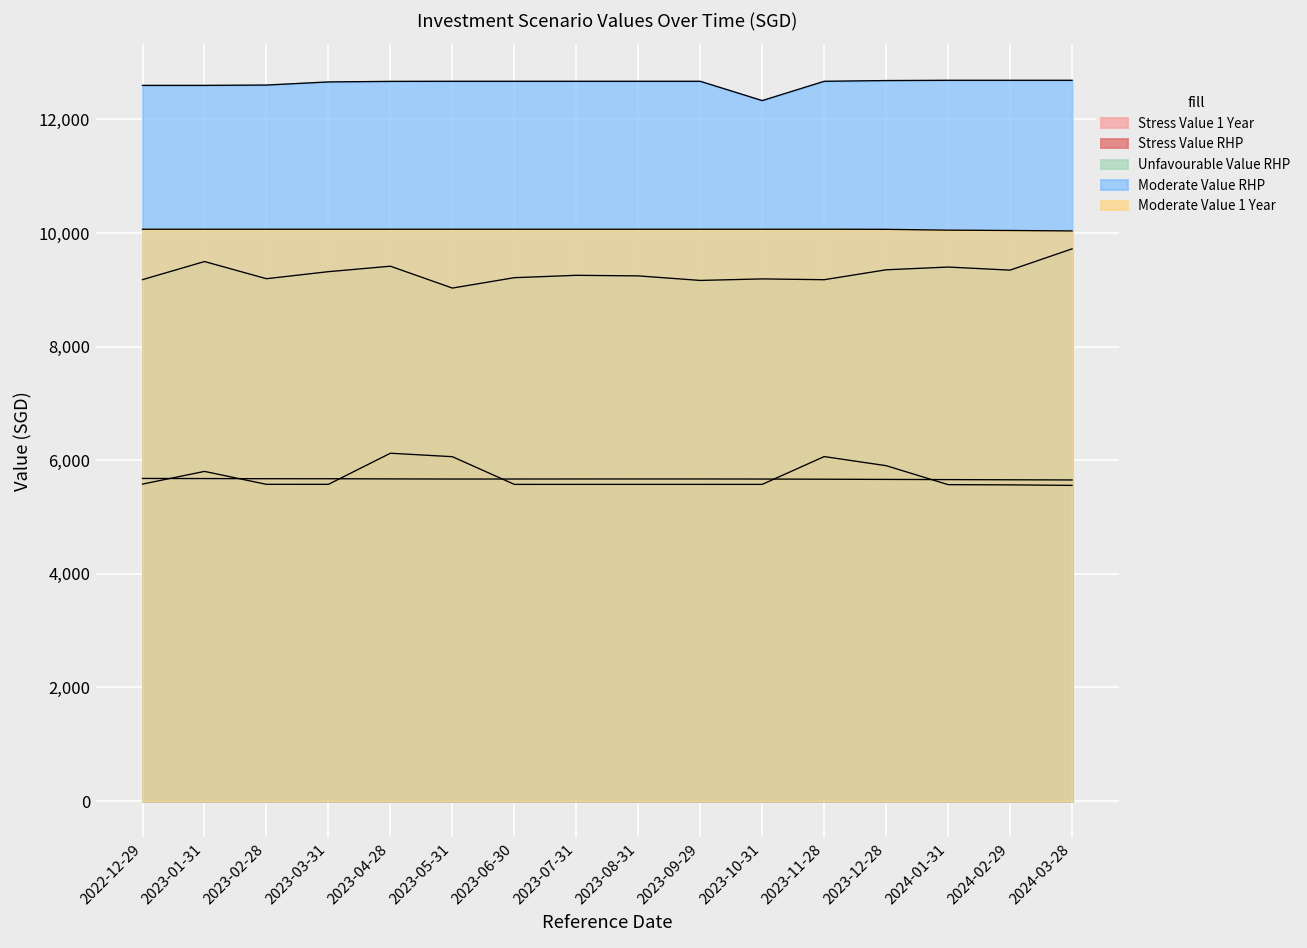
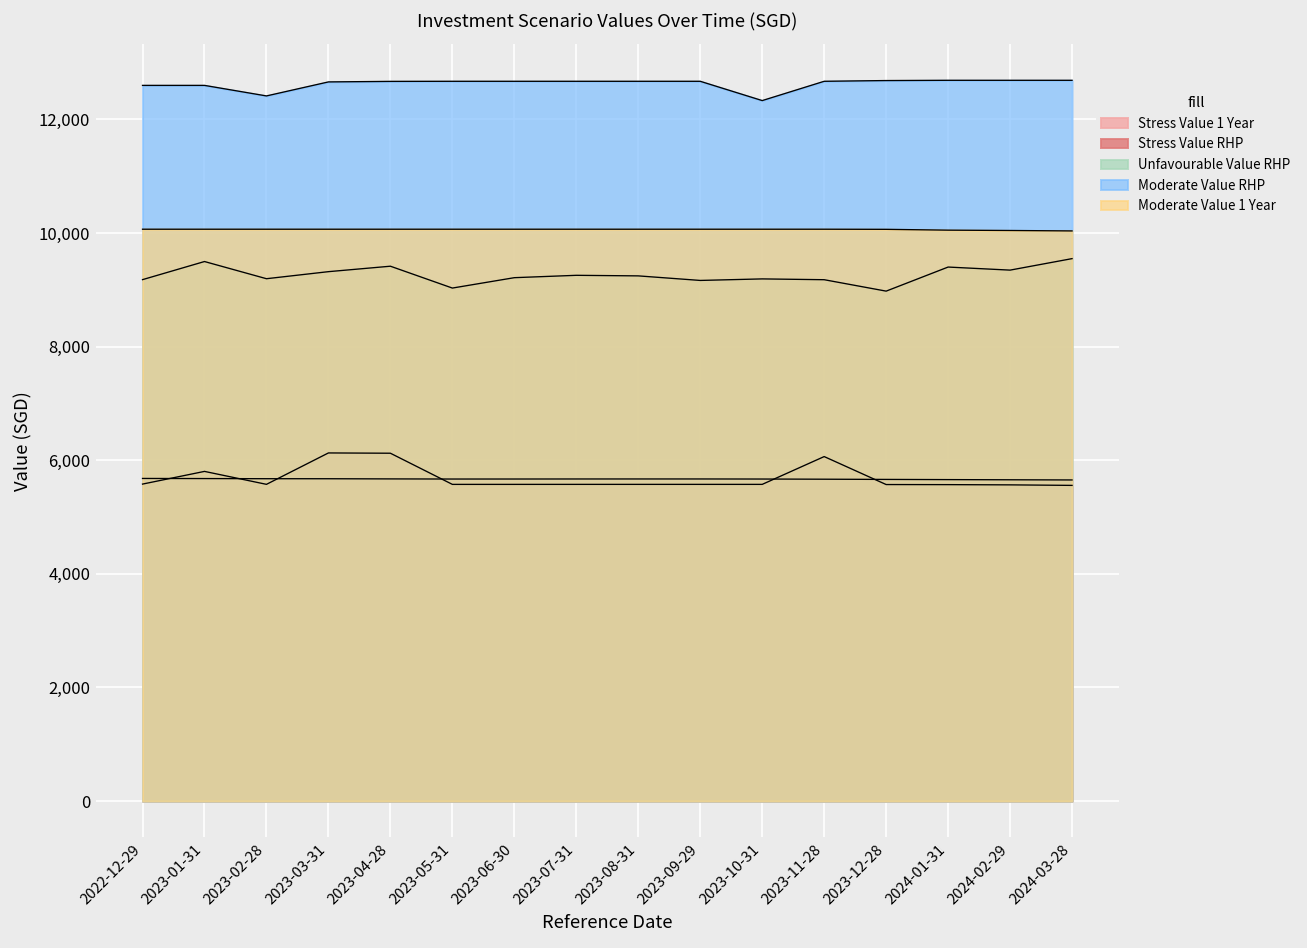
  {
    "Stress Value 1 Year": {
      "2022-12-29": "5,700",
      "2023-01-31": "5,700",
      "2023-02-28": "5,700",
      "2023-03-31": "5,700",
      "2023-04-28": "5,700",
      "2023-05-31": "5,700",
      "2023-06-30": "5,700",
      "2023-07-31": "5,700",
      "2023-08-31": "5,700",
      "2023-09-29": "5,700",
      "2023-10-31": "5,700",
      "2023-11-28": "5,700",
      "2023-12-28": "5,700",
      "2024-01-31": "5,700",
      "2024-02-29": "5,700",
      "2024-03-28": "5,700"
    },
    "Stress Value RHP": {
      "2022-12-29": "5,600",
      "2023-01-31": "5,800",
      "2023-02-28": "5,600",
-     "2023-03-31": "5,600",
+     "2023-03-31": "6,100",
      "2023-04-28": "6,100",
-     "2023-05-31": "6,100",
+     "2023-05-31": "5,600",
      "2023-06-30": "5,600",
      "2023-07-31": "5,600",
      "2023-08-31": "5,600",
      "2023-09-29": "5,600",
      "2023-10-31": "5,600",
      "2023-11-28": "6,100",
-     "2023-12-28": "5,900",
+     "2023-12-28": "5,600",
      "2024-01-31": "5,600",
      "2024-02-29": "5,600",
      "2024-03-28": "5,600"
    },
    "Unfavourable Value RHP": {
      "2022-12-29": "9,200",
      "2023-01-31": "9,500",
      "2023-02-28": "9,200",
      "2023-03-31": "9,300",
      "2023-04-28": "9,400",
      "2023-05-31": "9,000",
      "2023-06-30": "9,200",
      "2023-07-31": "9,300",
      "2023-08-31": "9,200",
      "2023-09-29": "9,200",
      "2023-10-31": "9,200",
      "2023-11-28": "9,200",
-     "2023-12-28": "9,400",
+     "2023-12-28": "9,000",
      "2024-01-31": "9,400",
      "2024-02-29": "9,300",
-     "2024-03-28": "9,700"
+     "2024-03-28": "9,500"
    },
    "Moderate Value RHP": {
      "2022-12-29": "12,600",
      "2023-01-31": "12,600",
-     "2023-02-28": "12,600",
+     "2023-02-28": "12,400",
      "2023-03-31": "12,700",
      "2023-04-28": "12,700",
      "2023-05-31": "12,700",
      "2023-06-30": "12,700",
      "2023-07-31": "12,700",
      "2023-08-31": "12,700",
      "2023-09-29": "12,700",
      "2023-10-31": "12,300",
      "2023-11-28": "12,700",
      "2023-12-28": "12,700",
      "2024-01-31": "12,700",
      "2024-02-29": "12,700",
      "2024-03-28": "12,700"
    },
    "Moderate Value 1 Year": {
      "2022-12-29": "10,100",
      "2023-01-31": "10,100",
      "2023-02-28": "10,100",
      "2023-03-31": "10,100",
      "2023-04-28": "10,100",
      "2023-05-31": "10,100",
      "2023-06-30": "10,100",
      "2023-07-31": "10,100",
      "2023-08-31": "10,100",
      "2023-09-29": "10,100",
      "2023-10-31": "10,100",
      "2023-11-28": "10,100",
      "2023-12-28": "10,100",
      "2024-01-31": "10,100",
      "2024-02-29": "10,000",
      "2024-03-28": "10,000"
    }
  }
